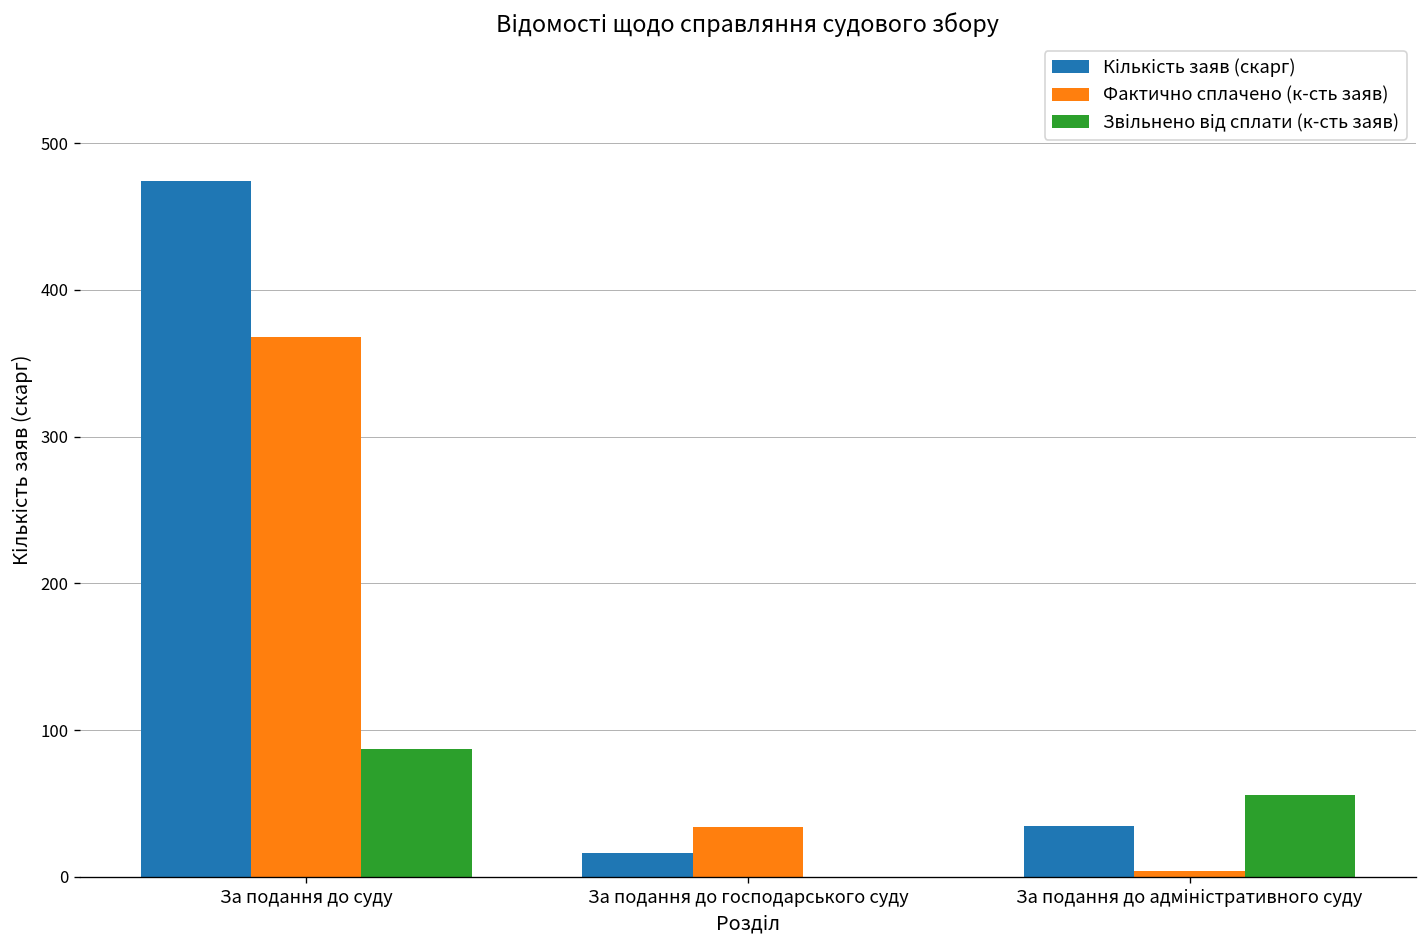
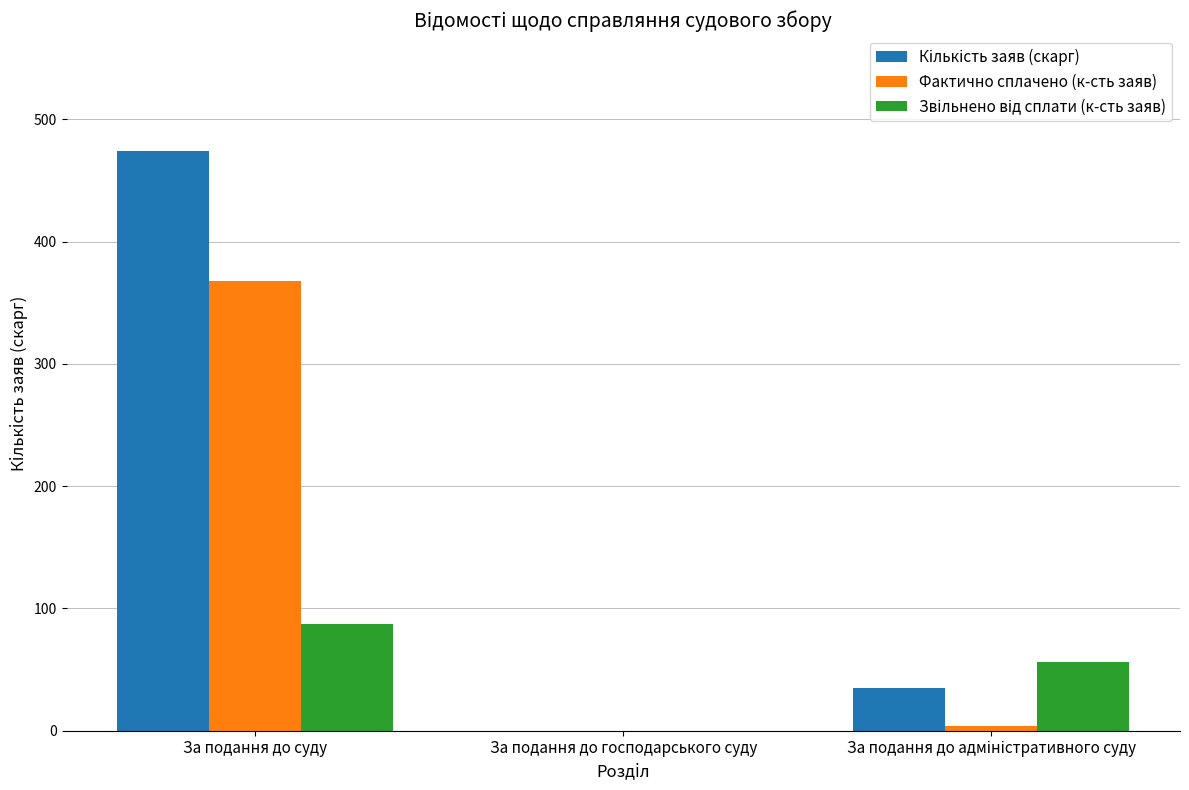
  {
    "Кількість заяв (скарг)": {
      "За подання до суду": 474,
-     "За подання до господарського суду": 16,
+     "За подання до господарського суду": 0,
      "За подання до адміністративного суду": 35
    },
    "Фактично сплачено (к-сть заяв)": {
      "За подання до суду": 368,
-     "За подання до господарського суду": 34,
+     "За подання до господарського суду": 0,
      "За подання до адміністративного суду": 4
    },
    "Звільнено від сплати (к-сть заяв)": {
      "За подання до суду": 87,
      "За подання до господарського суду": 0,
      "За подання до адміністративного суду": 56
    }
  }
